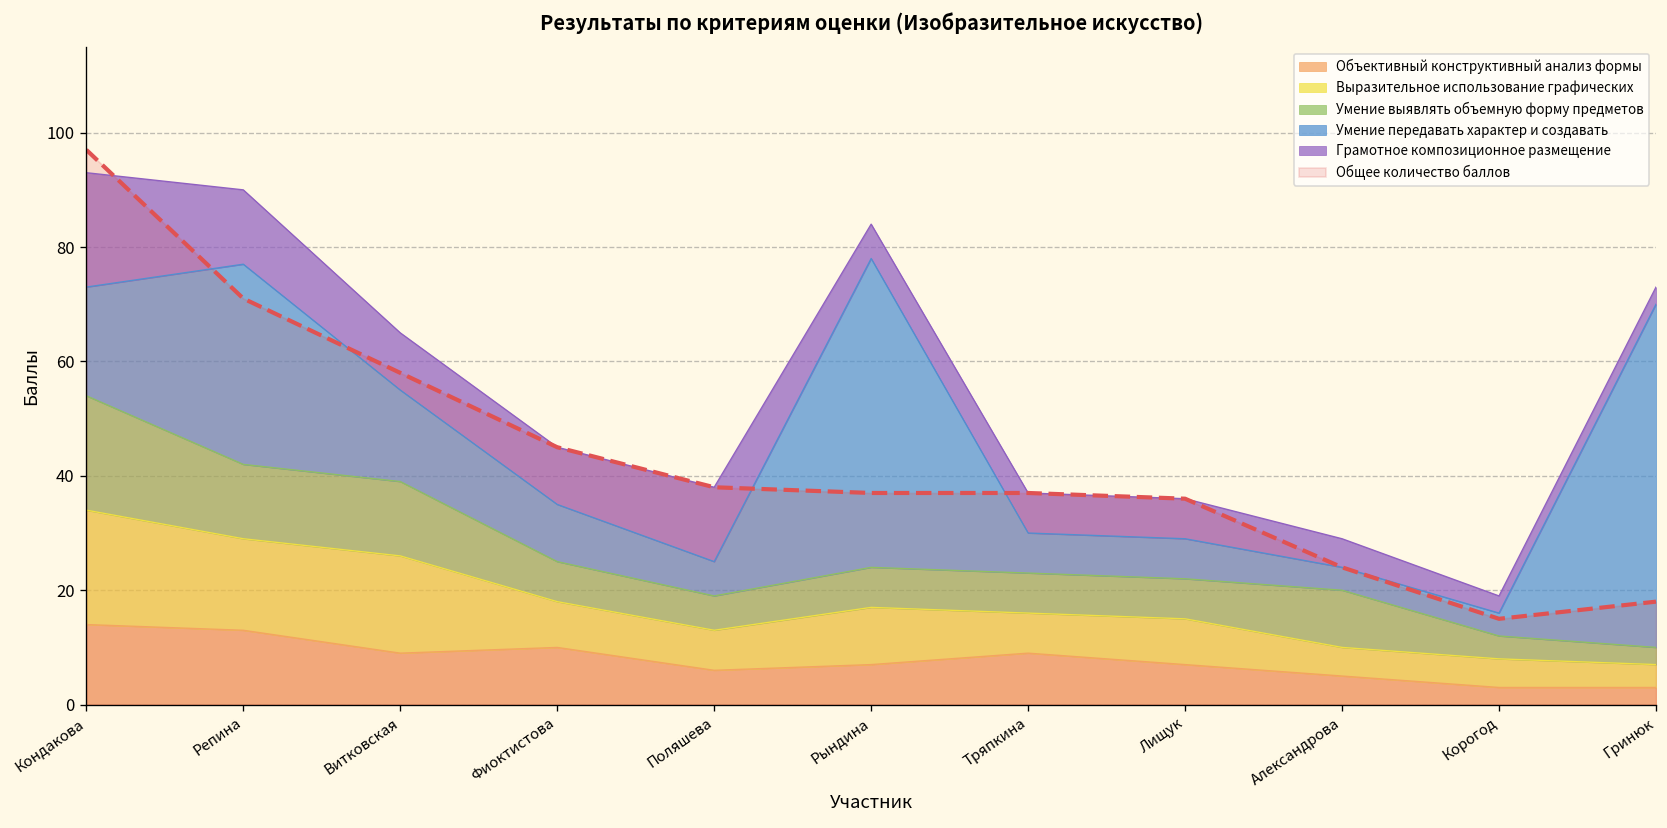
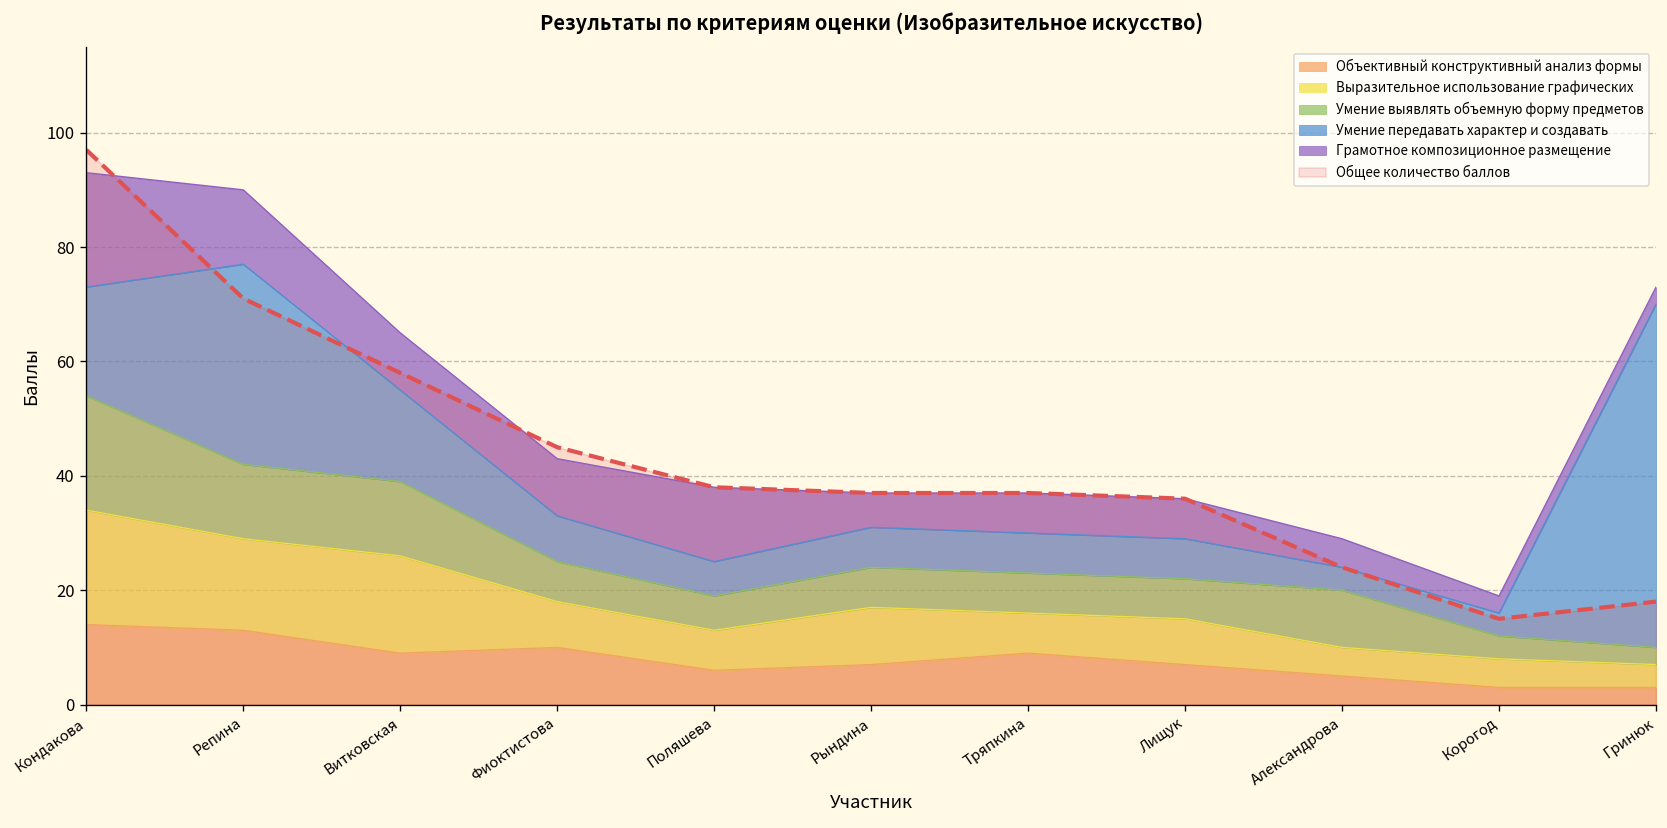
  {
    "Объективный конструктивный анализ формы": {
      "Кондакова": 14,
      "Репина": 13,
      "Витковская": 9,
      "Фиоктистова": 10,
      "Поляшева": 6,
      "Рындина": 7,
      "Тряпкина": 9,
      "Лищук": 7,
      "Александрова": 5,
      "Корогод": 3,
      "Гринюк": 3
    },
    "Выразительное использование графических": {
      "Кондакова": 20,
      "Репина": 16,
      "Витковская": 17,
      "Фиоктистова": 8,
      "Поляшева": 7,
      "Рындина": 10,
      "Тряпкина": 7,
      "Лищук": 8,
      "Александрова": 5,
      "Корогод": 5,
      "Гринюк": 4
    },
    "Умение выявлять объемную форму предметов": {
      "Кондакова": 20,
      "Репина": 13,
      "Витковская": 13,
      "Фиоктистова": 7,
      "Поляшева": 6,
      "Рындина": 7,
      "Тряпкина": 7,
      "Лищук": 7,
      "Александрова": 10,
      "Корогод": 4,
      "Гринюк": 3
    },
    "Умение передавать характер и создавать": {
      "Кондакова": 19,
      "Репина": 35,
      "Витковская": 16,
-     "Фиоктистова": 10,
+     "Фиоктистова": 8,
      "Поляшева": 6,
-     "Рындина": 54,
+     "Рындина": 7,
      "Тряпкина": 7,
      "Лищук": 7,
      "Корогод": 4,
      "Гринюк": 60
    },
    "Грамотное композиционное размещение": {
      "Кондакова": 20,
      "Репина": 13,
      "Витковская": 10,
      "Александрова": 5,
      "Корогод": 3,
      "Гринюк": 3
    },
    "Общее количество баллов": {
      "Кондакова": 97,
      "Репина": 71,
      "Витковская": 58,
      "Корогод": 15,
      "Гринюк": 18
    }
  }
